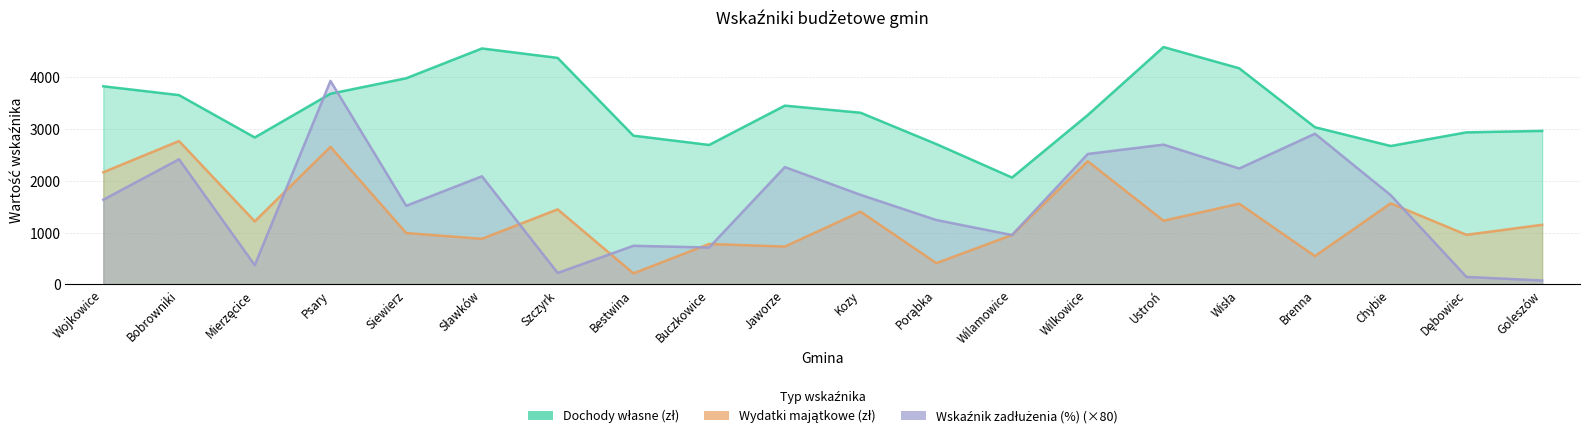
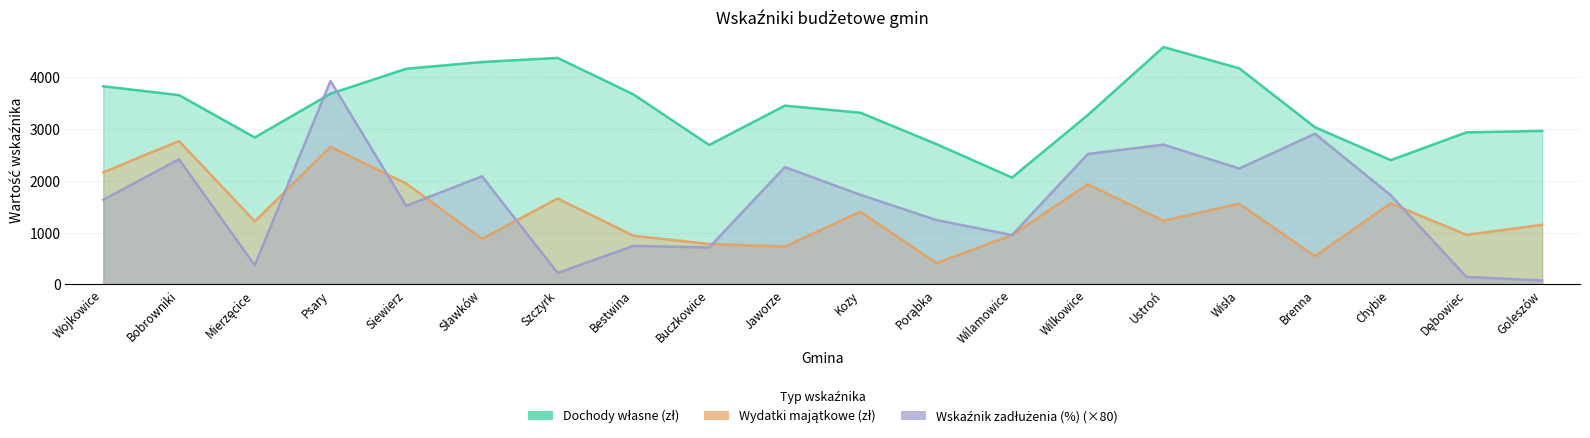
  {
    "Dochody własne (zł)": {
      "Wojkowice": 3800,
      "Bobrowniki": 3700,
      "Mierzęcice": 2800,
      "Psary": 3700,
-     "Siewierz": 4000,
-     "Sławków": 4500,
+     "Siewierz": 4200,
+     "Sławków": 4300,
      "Szczyrk": 4400,
-     "Bestwina": 2900,
+     "Bestwina": 3700,
      "Buczkowice": 2700,
      "Jaworze": 3400,
      "Kozy": 3300,
      "Porąbka": 2700,
      "Wilamowice": 2100,
      "Wilkowice": 3300,
      "Ustroń": 4600,
      "Wisła": 4200,
      "Brenna": 3000,
-     "Chybie": 2700,
+     "Chybie": 2400,
      "Dębowiec": 2900,
      "Goleszów": 3000
    },
    "Wydatki majątkowe (zł)": {
      "Wojkowice": 2200,
      "Bobrowniki": 2800,
      "Mierzęcice": 1200,
      "Psary": 2700,
-     "Siewierz": 1000,
+     "Siewierz": 1900,
      "Sławków": 900,
-     "Szczyrk": 1400,
-     "Bestwina": 200,
+     "Szczyrk": 1700,
+     "Bestwina": 900,
      "Buczkowice": 800,
      "Jaworze": 700,
      "Kozy": 1400,
      "Porąbka": 400,
-     "Wilkowice": 2400,
+     "Wilkowice": 1900,
      "Ustroń": 1200,
      "Wisła": 1600,
      "Brenna": 500,
      "Chybie": 1600,
      "Dębowiec": 1000,
      "Goleszów": 1200
    }
  }
